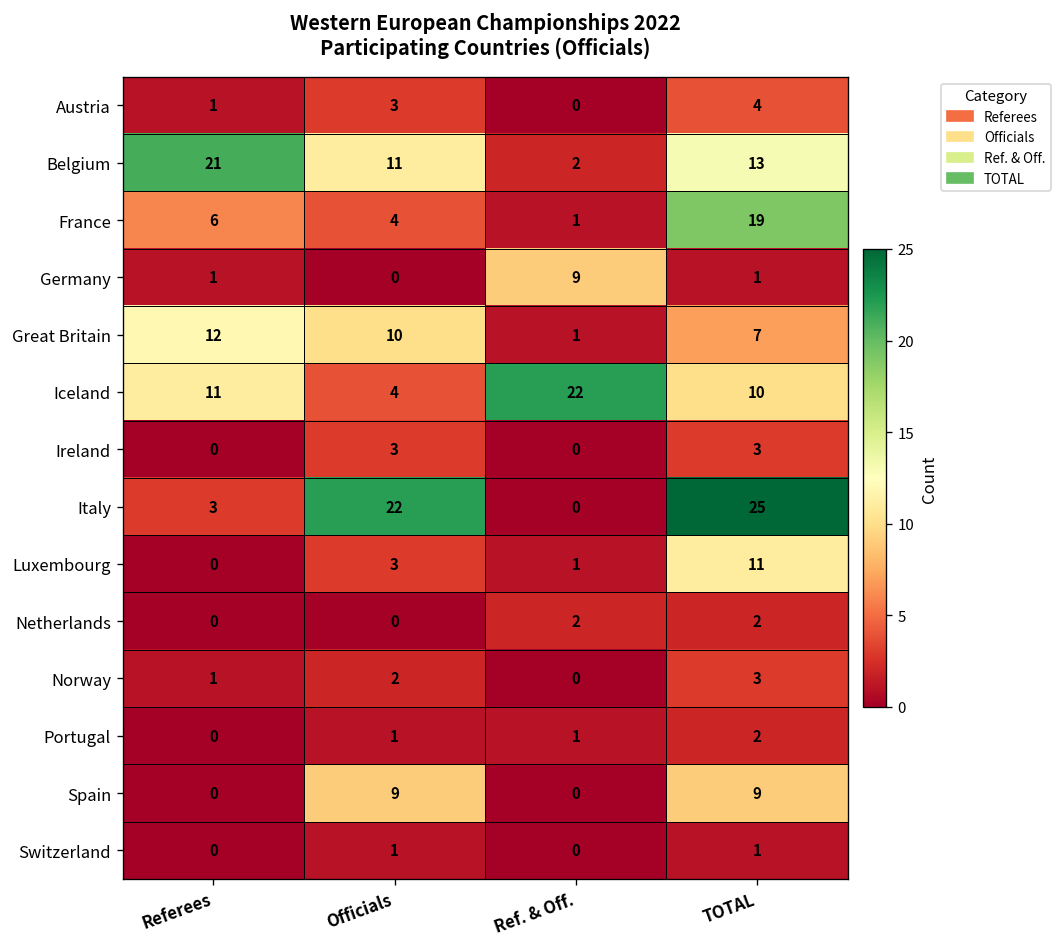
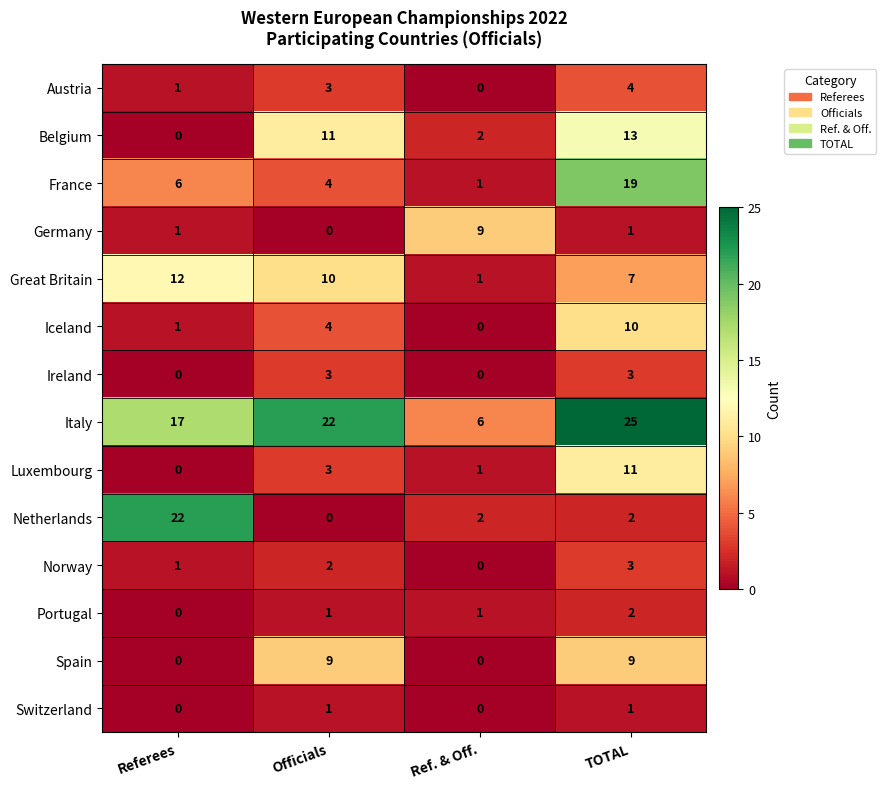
  {
    "Austria": {
      "Referees": 1,
      "Officials": 3,
      "Ref. & Off.": 0,
      "TOTAL": 4
    },
    "Belgium": {
-     "Referees": 21,
+     "Referees": 0,
      "Officials": 11,
      "Ref. & Off.": 2,
      "TOTAL": 13
    },
    "France": {
      "Referees": 6,
      "Officials": 4,
      "Ref. & Off.": 1,
      "TOTAL": 19
    },
    "Germany": {
      "Referees": 1,
      "Officials": 0,
      "Ref. & Off.": 9,
      "TOTAL": 1
    },
    "Great Britain": {
      "Referees": 12,
      "Officials": 10,
      "Ref. & Off.": 1,
      "TOTAL": 7
    },
    "Iceland": {
-     "Referees": 11,
+     "Referees": 1,
      "Officials": 4,
-     "Ref. & Off.": 22,
+     "Ref. & Off.": 0,
      "TOTAL": 10
    },
    "Ireland": {
      "Referees": 0,
      "Officials": 3,
      "Ref. & Off.": 0,
      "TOTAL": 3
    },
    "Italy": {
-     "Referees": 3,
+     "Referees": 17,
      "Officials": 22,
-     "Ref. & Off.": 0,
+     "Ref. & Off.": 6,
      "TOTAL": 25
    },
    "Luxembourg": {
      "Referees": 0,
      "Officials": 3,
      "Ref. & Off.": 1,
      "TOTAL": 11
    },
    "Netherlands": {
-     "Referees": 0,
+     "Referees": 22,
      "Officials": 0,
      "Ref. & Off.": 2,
      "TOTAL": 2
    },
    "Norway": {
      "Referees": 1,
      "Officials": 2,
      "Ref. & Off.": 0,
      "TOTAL": 3
    },
    "Portugal": {
      "Referees": 0,
      "Officials": 1,
      "Ref. & Off.": 1,
      "TOTAL": 2
    },
    "Spain": {
      "Referees": 0,
      "Officials": 9,
      "Ref. & Off.": 0,
      "TOTAL": 9
    },
    "Switzerland": {
      "Referees": 0,
      "Officials": 1,
      "Ref. & Off.": 0,
      "TOTAL": 1
    }
  }
